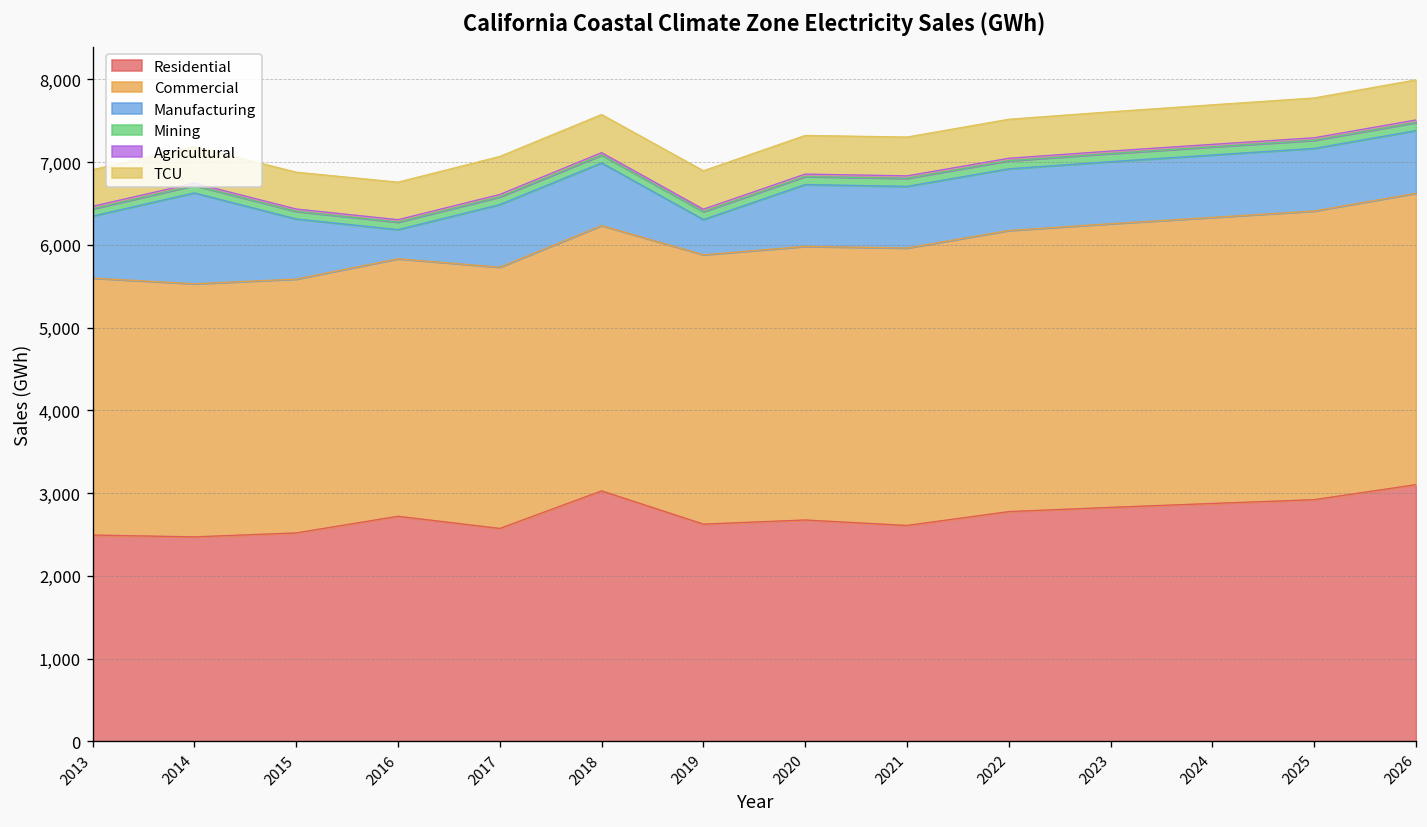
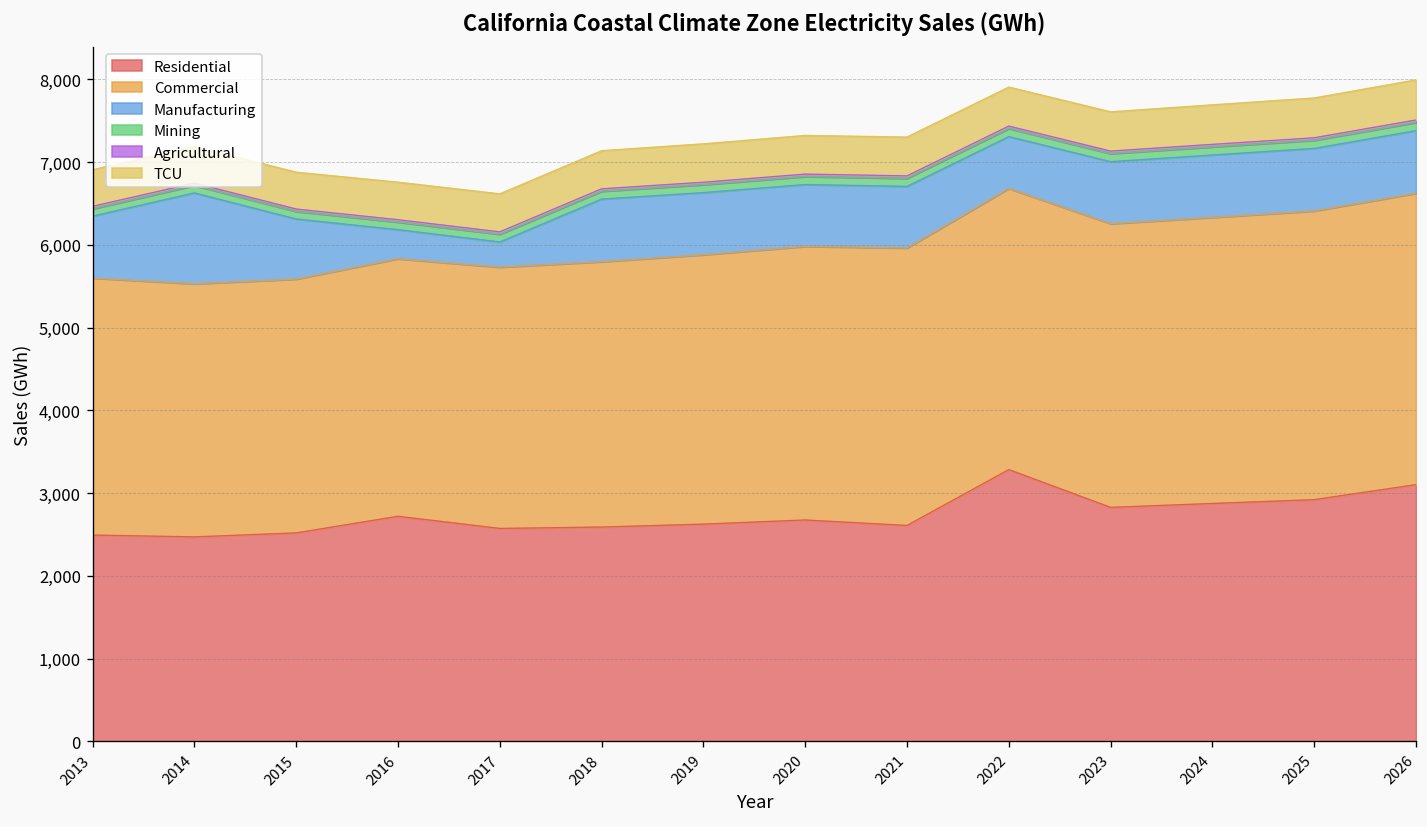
  {
    "Residential": {
      "2013": "2,500",
      "2014": "2,500",
      "2015": "2,500",
      "2016": "2,700",
      "2017": "2,600",
-     "2018": "3,000",
+     "2018": "2,600",
      "2019": "2,600",
      "2020": "2,700",
      "2021": "2,600",
-     "2022": "2,800",
+     "2022": "3,300",
      "2023": "2,800",
      "2024": "2,900",
      "2025": "2,900",
      "2026": "3,100"
    },
    "Manufacturing": {
      "2013": "700",
      "2015": "700",
      "2016": "400",
-     "2017": "800",
+     "2017": "300",
      "2018": "800",
-     "2019": "400",
+     "2019": "800",
      "2020": "700",
      "2021": "700",
-     "2022": "700",
+     "2022": "600",
      "2023": "700",
      "2024": "800",
      "2025": "800",
      "2026": "800"
    }
  }
